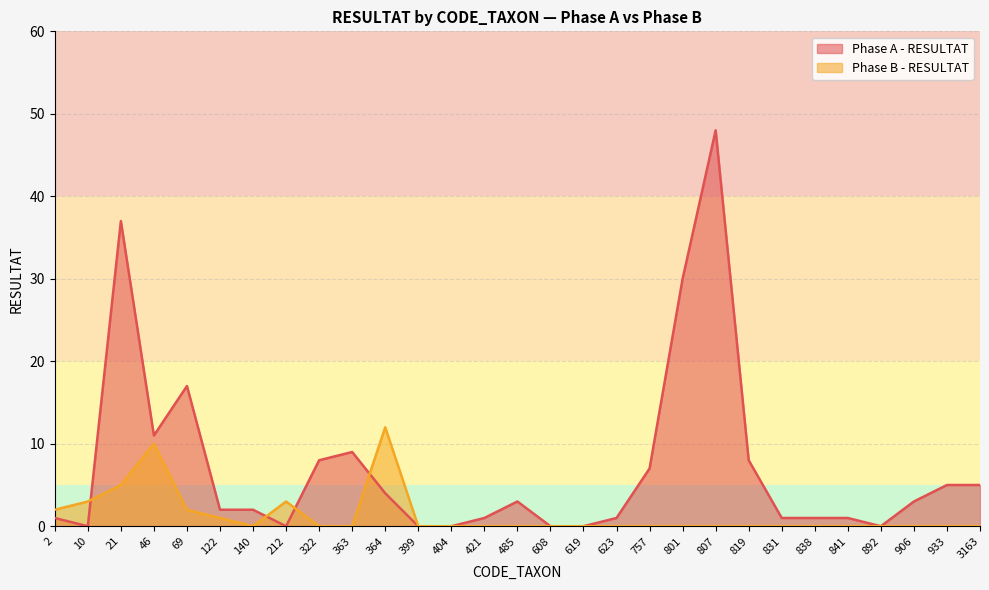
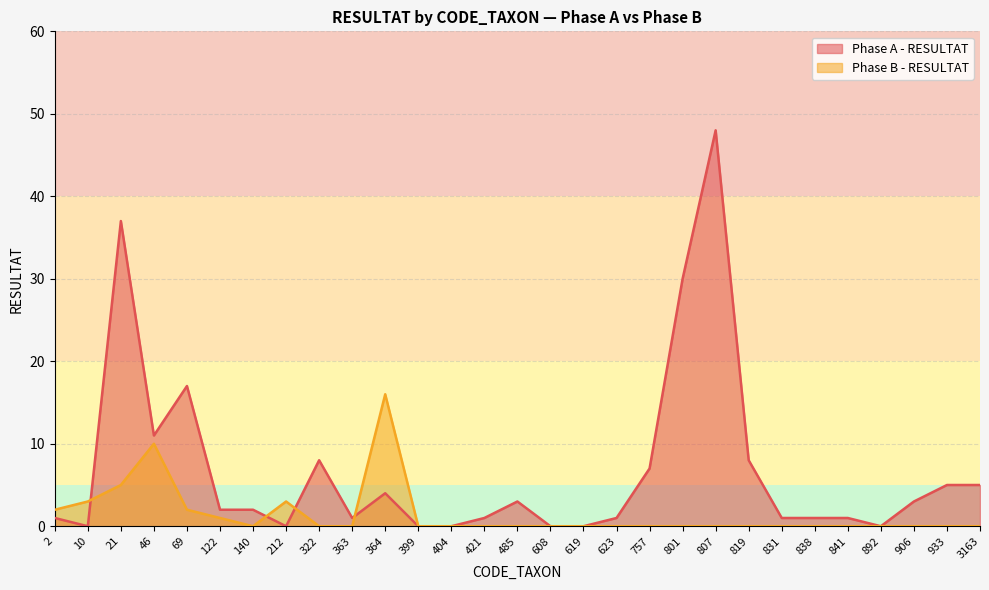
  {
    "Phase A - RESULTAT": {
      "2": 1,
      "10": 0,
      "21": 37,
      "46": 11,
      "69": 17,
      "122": 2,
      "140": 2,
      "212": 0,
      "322": 8,
-     "363": 9,
+     "363": 1,
      "364": 4,
      "421": 1,
      "485": 3,
      "623": 1,
      "757": 7,
      "801": 30,
      "807": 48,
      "819": 8,
      "831": 1,
      "838": 1,
      "841": 1,
      "906": 3,
      "933": 5,
      "3163": 5
    },
    "Phase B - RESULTAT": {
      "2": 2,
      "10": 3,
      "21": 5,
      "46": 10,
      "69": 2,
      "122": 1,
      "140": 0,
      "212": 3,
      "322": 0,
      "363": 0,
-     "364": 12,
+     "364": 16,
      "421": 0,
      "485": 0,
      "623": 0,
      "757": 0,
      "801": 0,
      "807": 0,
      "819": 0,
      "831": 0,
      "838": 0,
      "841": 0,
      "906": 0,
      "933": 0,
      "3163": 0
    }
  }
